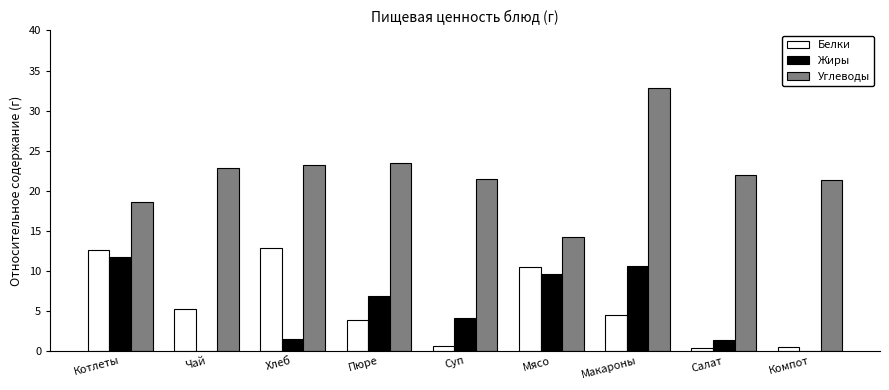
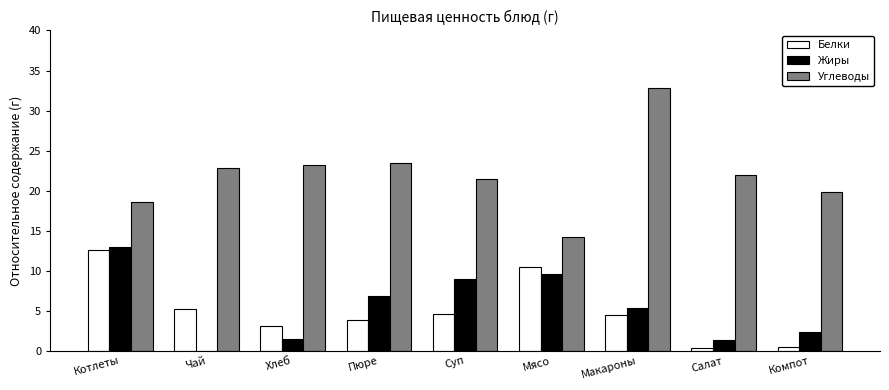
  {
    "Белки": {
      "Котлеты": 13,
      "Чай": 5,
-     "Хлеб": 13,
+     "Хлеб": 3,
      "Пюре": 4,
-     "Суп": 1,
+     "Суп": 5,
      "Мясо": 11,
      "Макароны": 4,
      "Салат": 0,
      "Компот": 0
    },
    "Жиры": {
-     "Котлеты": 12,
+     "Котлеты": 13,
      "Хлеб": 2,
      "Пюре": 7,
-     "Суп": 4,
+     "Суп": 9,
      "Мясо": 10,
-     "Макароны": 11,
+     "Макароны": 5,
      "Салат": 1,
-     "Компот": 0
+     "Компот": 2
    },
    "Углеводы": {
      "Котлеты": 19,
      "Чай": 23,
      "Хлеб": 23,
      "Пюре": 23,
      "Суп": 21,
      "Мясо": 14,
      "Макароны": 33,
      "Салат": 22,
-     "Компот": 21
+     "Компот": 20
    }
  }
